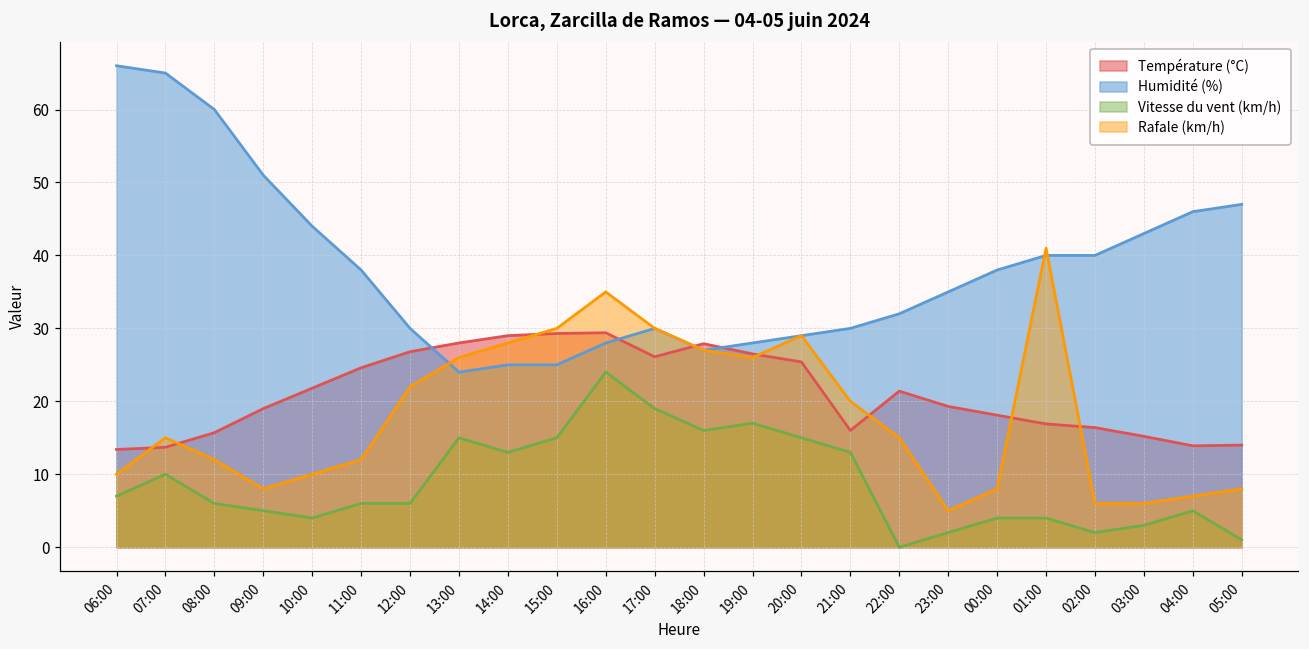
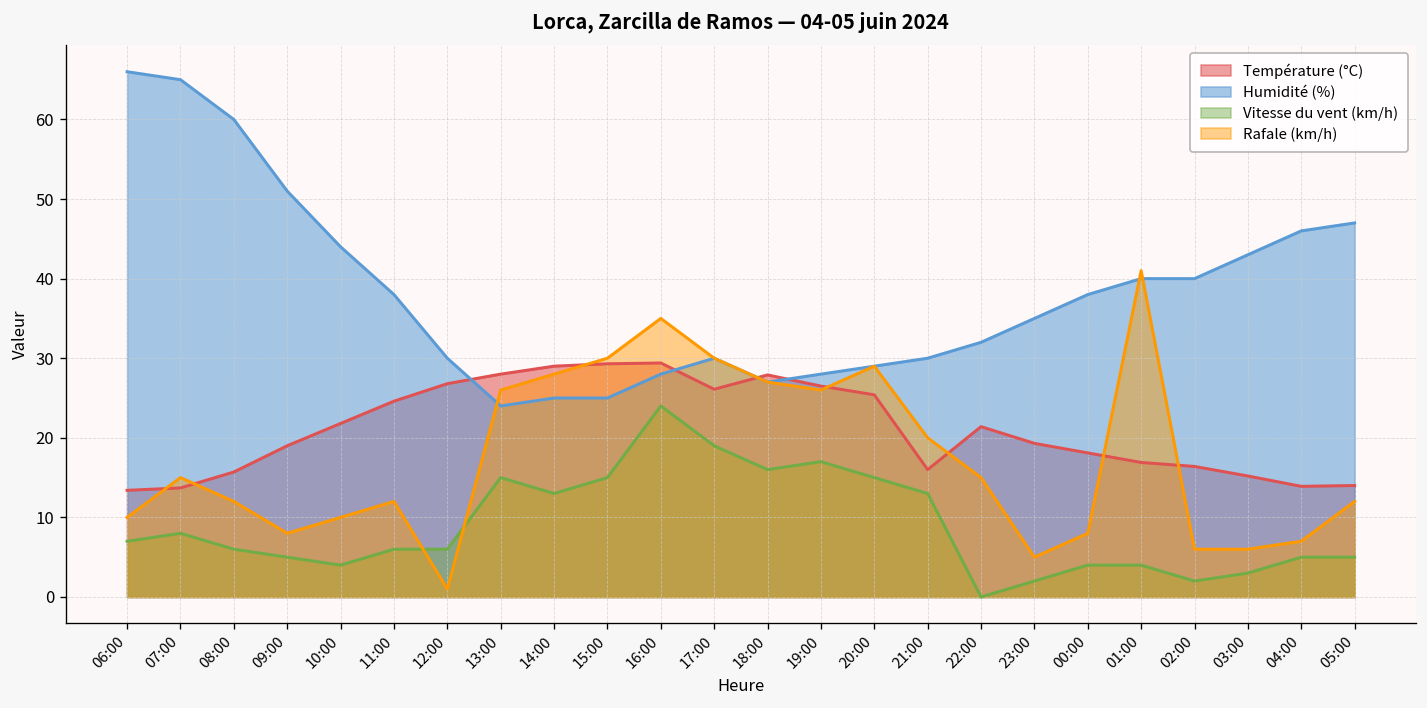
  {
    "Température (°C)": {
      "06:00": 13,
      "07:00": 14,
      "08:00": 16,
      "09:00": 19,
      "10:00": 22,
      "11:00": 25,
      "12:00": 27,
      "13:00": 28,
      "14:00": 29,
      "15:00": 29,
      "16:00": 29,
      "17:00": 26,
      "18:00": 28,
      "19:00": 27,
      "20:00": 25,
      "21:00": 16,
      "22:00": 21,
      "23:00": 19,
      "00:00": 18,
      "01:00": 17,
      "02:00": 16,
      "03:00": 15,
      "04:00": 14,
      "05:00": 14
    },
    "Humidité (%)": {
      "06:00": 66,
      "07:00": 65,
      "08:00": 60,
      "09:00": 51,
      "10:00": 44,
      "11:00": 38,
      "12:00": 30,
      "13:00": 24,
      "14:00": 25,
      "15:00": 25,
      "16:00": 28,
      "19:00": 28,
      "21:00": 30,
      "22:00": 32,
      "23:00": 35,
      "00:00": 38,
      "01:00": 40,
      "02:00": 40,
      "03:00": 43,
      "04:00": 46,
      "05:00": 47
    },
    "Vitesse du vent (km/h)": {
      "06:00": 7,
-     "07:00": 10,
+     "07:00": 8,
      "08:00": 6,
      "09:00": 5,
      "10:00": 4,
      "11:00": 6,
      "12:00": 6,
      "13:00": 15,
      "14:00": 13,
      "15:00": 15,
      "16:00": 24,
      "17:00": 19,
      "18:00": 16,
      "19:00": 17,
      "20:00": 15,
      "21:00": 13,
      "22:00": 0,
      "23:00": 2,
      "00:00": 4,
      "01:00": 4,
      "02:00": 2,
      "03:00": 3,
      "04:00": 5,
-     "05:00": 1
+     "05:00": 5
    },
    "Rafale (km/h)": {
      "06:00": 10,
      "07:00": 15,
      "08:00": 12,
      "09:00": 8,
      "10:00": 10,
      "11:00": 12,
-     "12:00": 22,
+     "12:00": 1,
      "13:00": 26,
      "14:00": 28,
      "15:00": 30,
      "16:00": 35,
      "19:00": 26,
      "21:00": 20,
      "22:00": 15,
      "23:00": 5,
      "00:00": 8,
      "01:00": 41,
      "02:00": 6,
      "03:00": 6,
      "04:00": 7,
-     "05:00": 8
+     "05:00": 12
    }
  }
